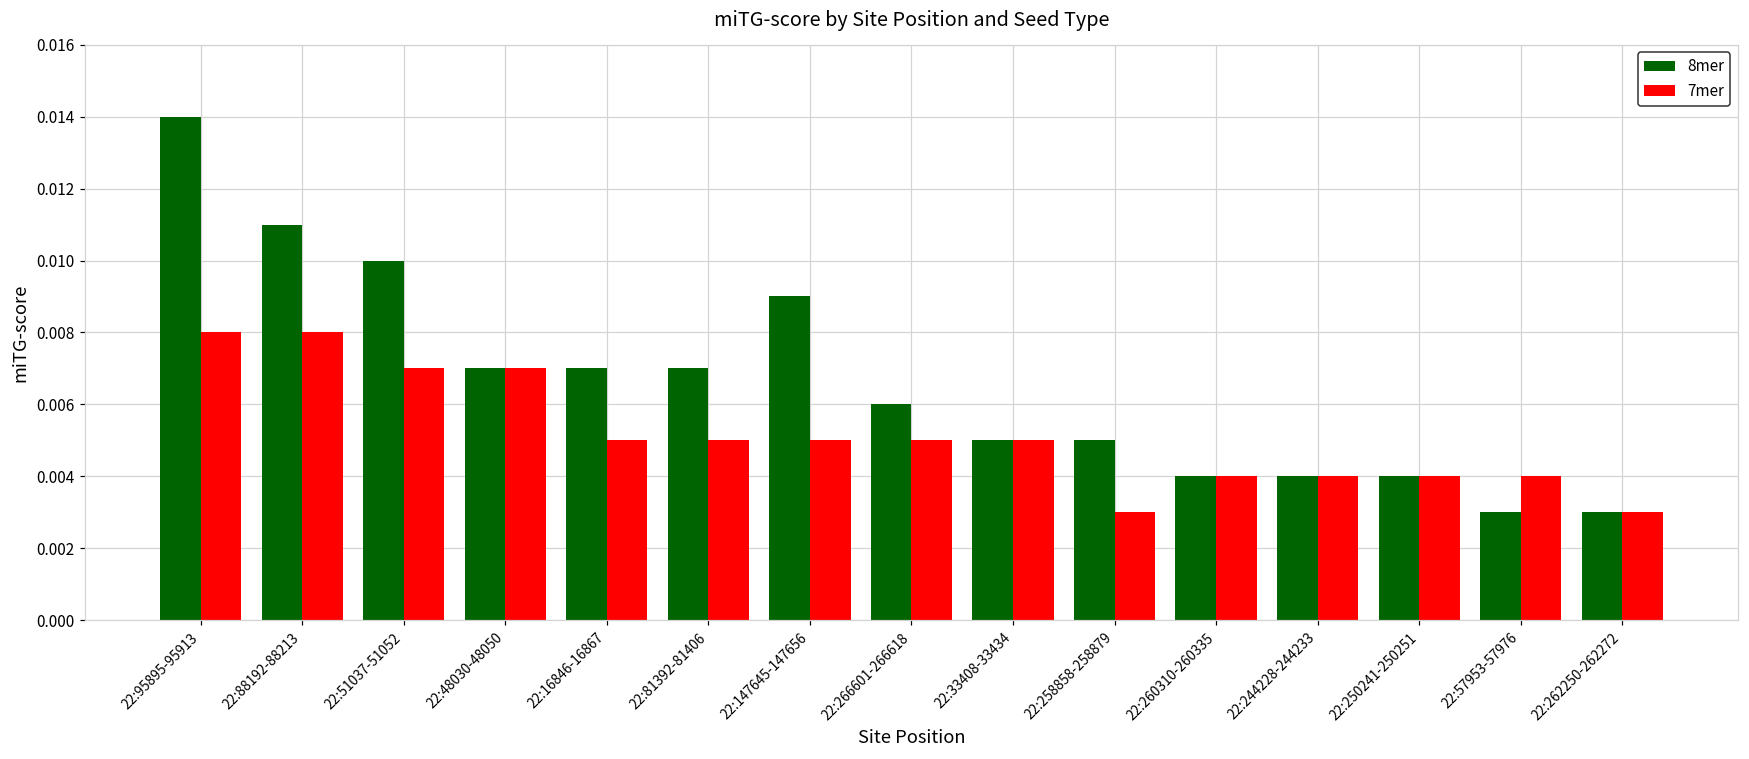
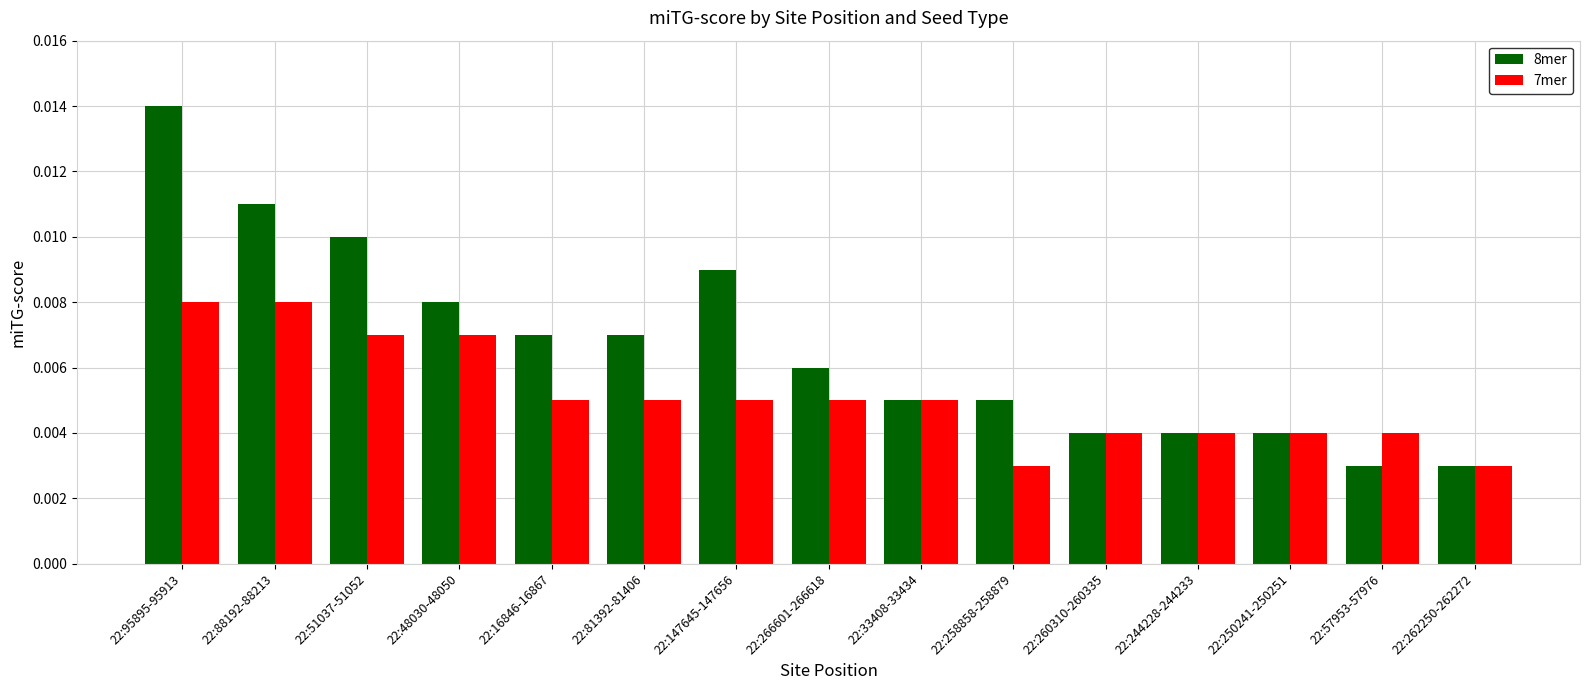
  {
    "8mer": {
      "22:95895-95913": 0.014,
      "22:88192-88213": 0.011,
      "22:51037-51052": 0.010,
-     "22:48030-48050": 0.007,
+     "22:48030-48050": 0.008,
      "22:16846-16867": 0.007,
      "22:81392-81406": 0.007,
      "22:147645-147656": 0.009,
      "22:266601-266618": 0.006,
      "22:33408-33434": 0.005,
      "22:258858-258879": 0.005,
      "22:260310-260335": 0.004,
      "22:244228-244233": 0.004,
      "22:250241-250251": 0.004,
      "22:57953-57976": 0.003,
      "22:262250-262272": 0.003
    },
    "7mer": {
      "22:95895-95913": 0.008,
      "22:88192-88213": 0.008,
      "22:51037-51052": 0.007,
      "22:48030-48050": 0.007,
      "22:16846-16867": 0.005,
      "22:81392-81406": 0.005,
      "22:147645-147656": 0.005,
      "22:266601-266618": 0.005,
      "22:33408-33434": 0.005,
      "22:258858-258879": 0.003,
      "22:260310-260335": 0.004,
      "22:244228-244233": 0.004,
      "22:250241-250251": 0.004,
      "22:57953-57976": 0.004,
      "22:262250-262272": 0.003
    }
  }
